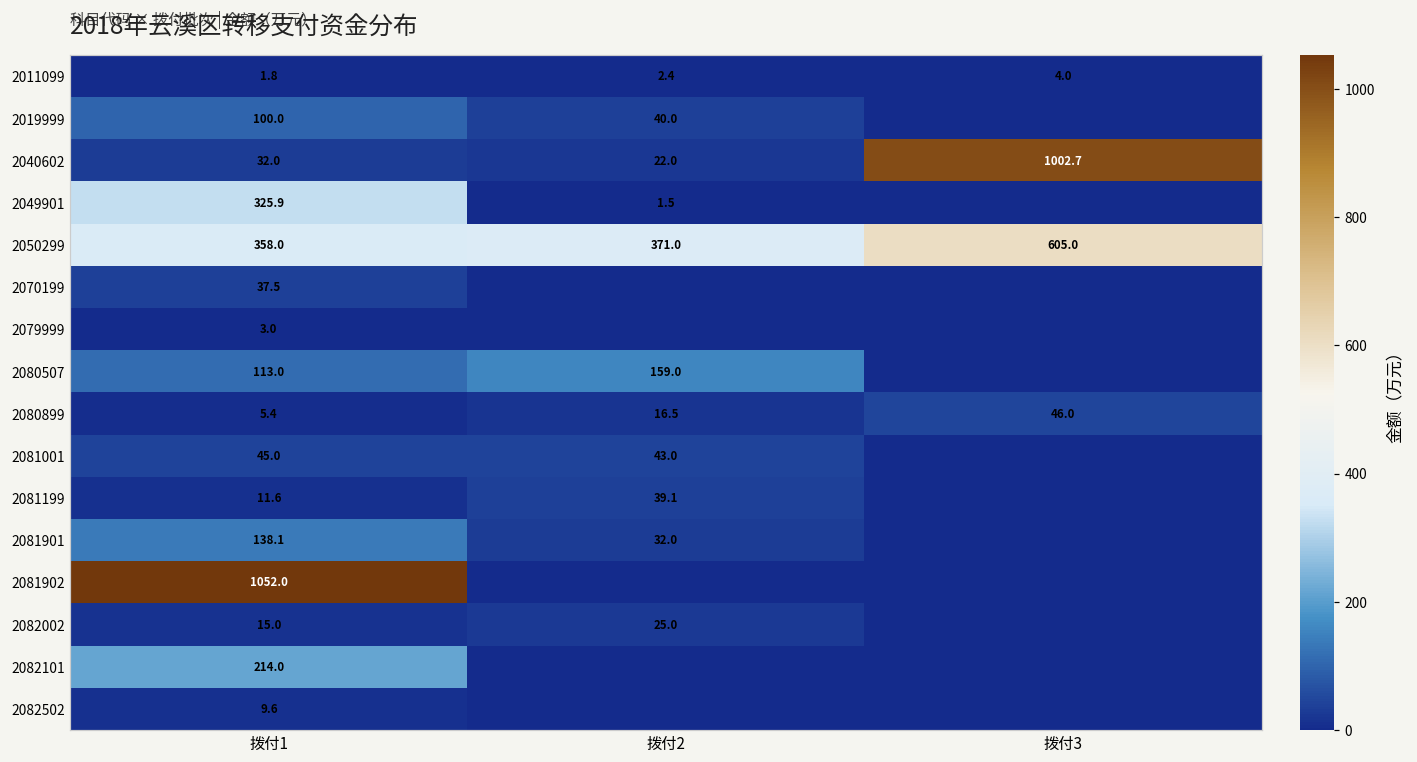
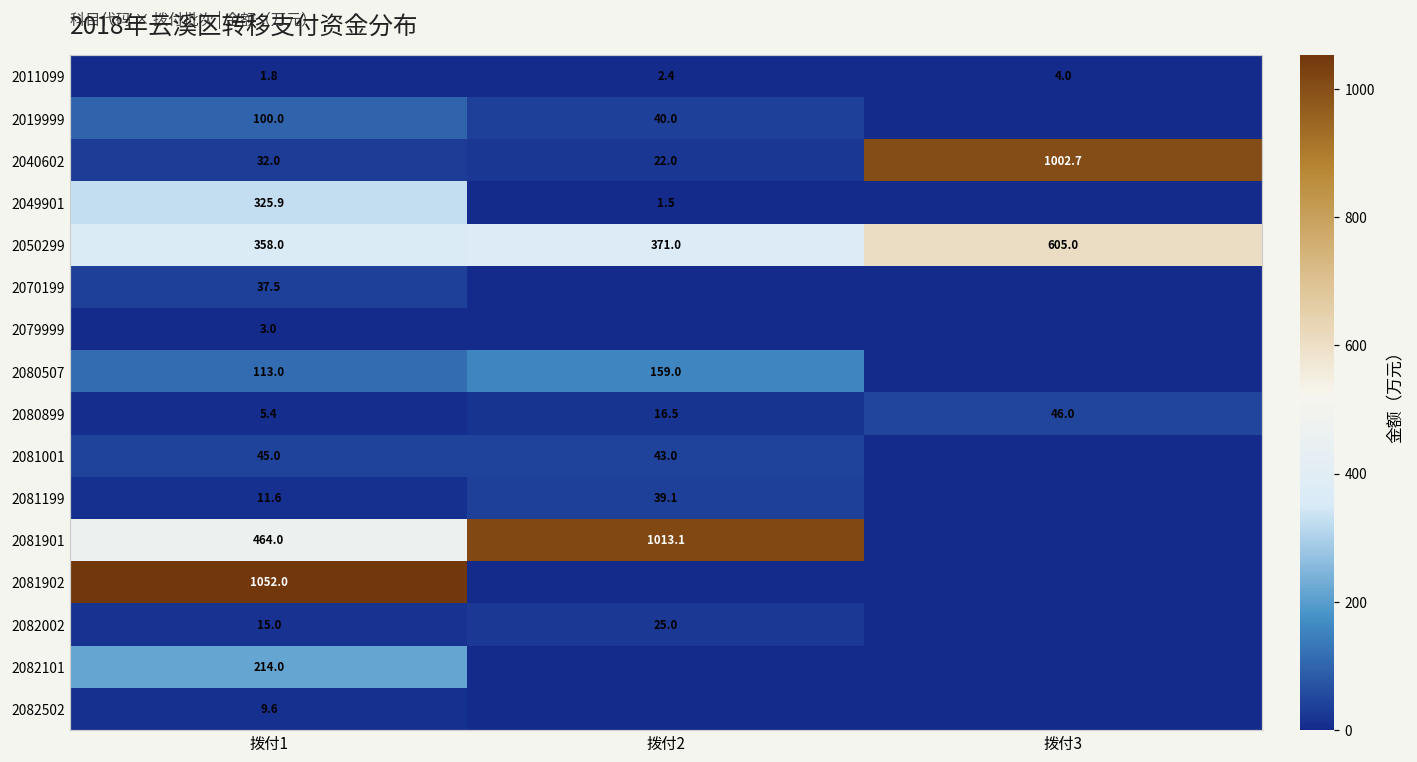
  {
    "2011099": {
      "拨付1": 1.8,
      "拨付2": 2.4,
      "拨付3": 4.0
    },
    "2019999": {
      "拨付1": 100.0,
      "拨付2": 40.0
    },
    "2040602": {
      "拨付1": 32.0,
      "拨付2": 22.0,
      "拨付3": 1002.7
    },
    "2049901": {
      "拨付1": 325.9,
      "拨付2": 1.5
    },
    "2050299": {
      "拨付1": 358.0,
      "拨付2": 371.0,
      "拨付3": 605.0
    },
    "2070199": {
      "拨付1": 37.5
    },
    "2079999": {
      "拨付1": 3.0
    },
    "2080507": {
      "拨付1": 113.0,
      "拨付2": 159.0
    },
    "2080899": {
      "拨付1": 5.4,
      "拨付2": 16.5,
      "拨付3": 46.0
    },
    "2081001": {
      "拨付1": 45.0,
      "拨付2": 43.0
    },
    "2081199": {
      "拨付1": 11.6,
      "拨付2": 39.1
    },
    "2081901": {
-     "拨付1": 138.1,
-     "拨付2": 32.0
+     "拨付1": 464.0,
+     "拨付2": 1013.1
    },
    "2081902": {
      "拨付1": 1052.0
    },
    "2082002": {
      "拨付1": 15.0,
      "拨付2": 25.0
    },
    "2082101": {
      "拨付1": 214.0
    },
    "2082502": {
      "拨付1": 9.6
    }
  }
